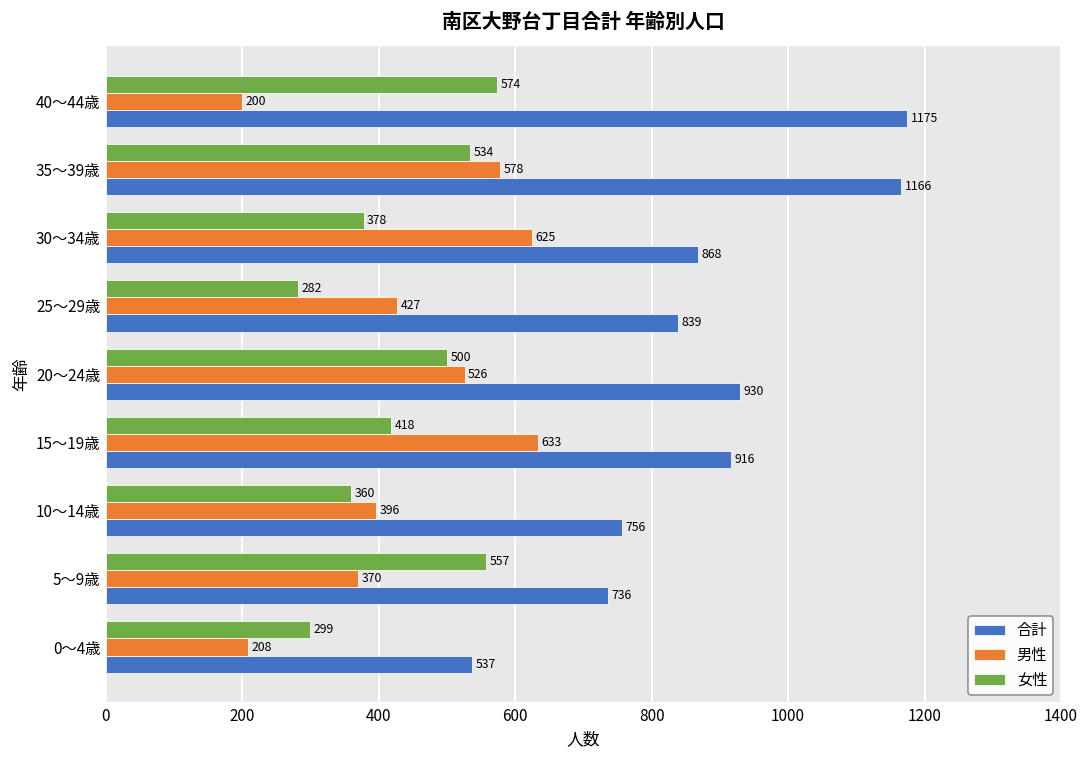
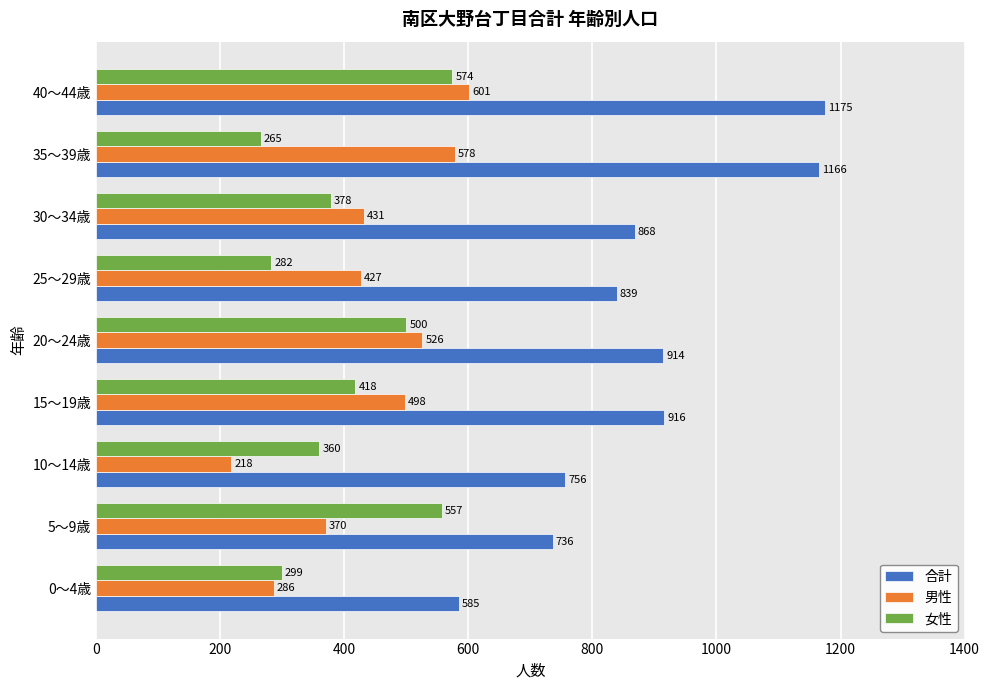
  {
    "合計": {
      "40～44歳": 1175,
      "35～39歳": 1166,
      "30～34歳": 868,
      "25～29歳": 839,
-     "20～24歳": 930,
+     "20～24歳": 914,
      "15～19歳": 916,
      "10～14歳": 756,
      "5～9歳": 736,
-     "0～4歳": 537
+     "0～4歳": 585
    },
    "男性": {
-     "40～44歳": 200,
+     "40～44歳": 601,
      "35～39歳": 578,
-     "30～34歳": 625,
+     "30～34歳": 431,
      "25～29歳": 427,
      "20～24歳": 526,
-     "15～19歳": 633,
-     "10～14歳": 396,
+     "15～19歳": 498,
+     "10～14歳": 218,
      "5～9歳": 370,
-     "0～4歳": 208
+     "0～4歳": 286
    },
    "女性": {
      "40～44歳": 574,
-     "35～39歳": 534,
+     "35～39歳": 265,
      "30～34歳": 378,
      "25～29歳": 282,
      "20～24歳": 500,
      "15～19歳": 418,
      "10～14歳": 360,
      "5～9歳": 557,
      "0～4歳": 299
    }
  }
